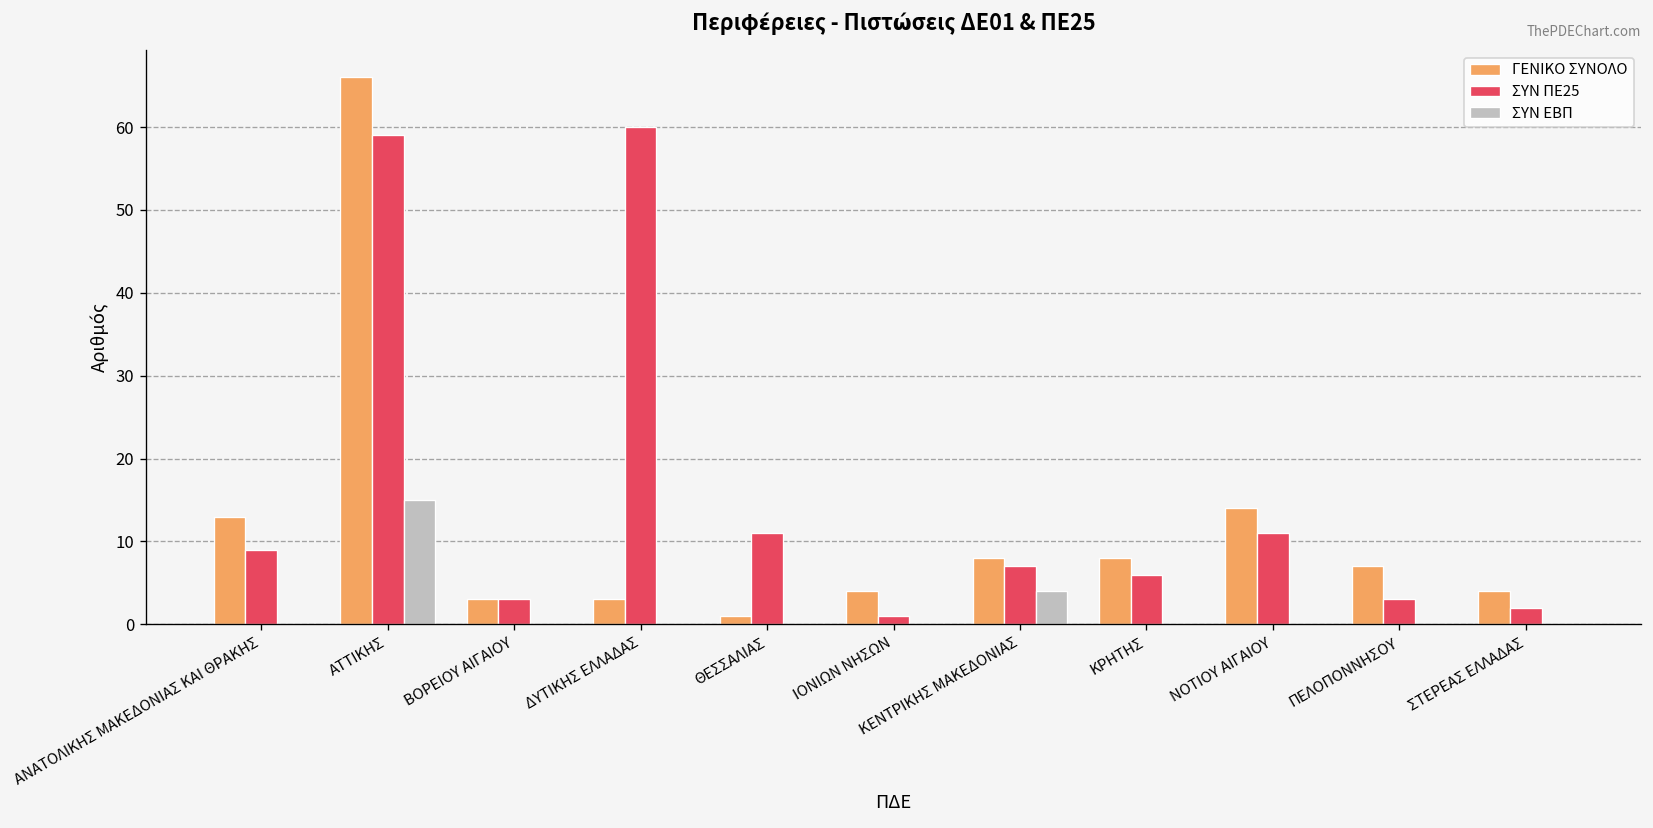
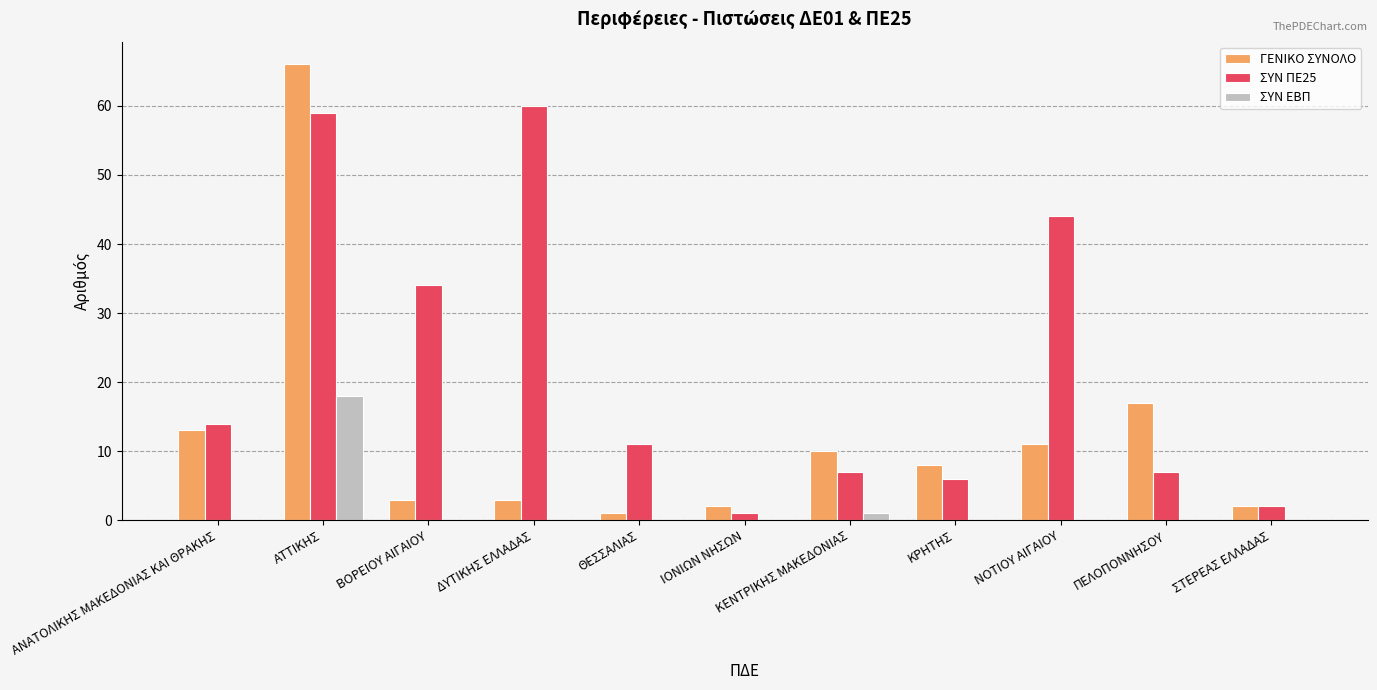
  {
    "ΓΕΝΙΚΟ ΣΥΝΟΛΟ": {
      "ΑΝΑΤΟΛΙΚΗΣ ΜΑΚΕΔΟΝΙΑΣ ΚΑΙ ΘΡΑΚΗΣ": 13,
      "ΑΤΤΙΚΗΣ": 66,
      "ΒΟΡΕΙΟΥ ΑΙΓΑΙΟΥ": 3,
      "ΔΥΤΙΚΗΣ ΕΛΛΑΔΑΣ": 3,
      "ΘΕΣΣΑΛΙΑΣ": 1,
-     "ΙΟΝΙΩΝ ΝΗΣΩΝ": 4,
-     "ΚΕΝΤΡΙΚΗΣ ΜΑΚΕΔΟΝΙΑΣ": 8,
+     "ΙΟΝΙΩΝ ΝΗΣΩΝ": 2,
+     "ΚΕΝΤΡΙΚΗΣ ΜΑΚΕΔΟΝΙΑΣ": 10,
      "ΚΡΗΤΗΣ": 8,
-     "ΝΟΤΙΟΥ ΑΙΓΑΙΟΥ": 14,
-     "ΠΕΛΟΠΟΝΝΗΣΟΥ": 7,
-     "ΣΤΕΡΕΑΣ ΕΛΛΑΔΑΣ": 4
+     "ΝΟΤΙΟΥ ΑΙΓΑΙΟΥ": 11,
+     "ΠΕΛΟΠΟΝΝΗΣΟΥ": 17,
+     "ΣΤΕΡΕΑΣ ΕΛΛΑΔΑΣ": 2
    },
    "ΣΥΝ ΠΕ25": {
-     "ΑΝΑΤΟΛΙΚΗΣ ΜΑΚΕΔΟΝΙΑΣ ΚΑΙ ΘΡΑΚΗΣ": 9,
+     "ΑΝΑΤΟΛΙΚΗΣ ΜΑΚΕΔΟΝΙΑΣ ΚΑΙ ΘΡΑΚΗΣ": 14,
      "ΑΤΤΙΚΗΣ": 59,
-     "ΒΟΡΕΙΟΥ ΑΙΓΑΙΟΥ": 3,
+     "ΒΟΡΕΙΟΥ ΑΙΓΑΙΟΥ": 34,
      "ΔΥΤΙΚΗΣ ΕΛΛΑΔΑΣ": 60,
      "ΘΕΣΣΑΛΙΑΣ": 11,
      "ΙΟΝΙΩΝ ΝΗΣΩΝ": 1,
      "ΚΕΝΤΡΙΚΗΣ ΜΑΚΕΔΟΝΙΑΣ": 7,
      "ΚΡΗΤΗΣ": 6,
-     "ΝΟΤΙΟΥ ΑΙΓΑΙΟΥ": 11,
-     "ΠΕΛΟΠΟΝΝΗΣΟΥ": 3,
+     "ΝΟΤΙΟΥ ΑΙΓΑΙΟΥ": 44,
+     "ΠΕΛΟΠΟΝΝΗΣΟΥ": 7,
      "ΣΤΕΡΕΑΣ ΕΛΛΑΔΑΣ": 2
    },
    "ΣΥΝ ΕΒΠ": {
      "ΑΝΑΤΟΛΙΚΗΣ ΜΑΚΕΔΟΝΙΑΣ ΚΑΙ ΘΡΑΚΗΣ": 0,
-     "ΑΤΤΙΚΗΣ": 15,
+     "ΑΤΤΙΚΗΣ": 18,
      "ΒΟΡΕΙΟΥ ΑΙΓΑΙΟΥ": 0,
      "ΔΥΤΙΚΗΣ ΕΛΛΑΔΑΣ": 0,
      "ΘΕΣΣΑΛΙΑΣ": 0,
      "ΙΟΝΙΩΝ ΝΗΣΩΝ": 0,
-     "ΚΕΝΤΡΙΚΗΣ ΜΑΚΕΔΟΝΙΑΣ": 4,
+     "ΚΕΝΤΡΙΚΗΣ ΜΑΚΕΔΟΝΙΑΣ": 1,
      "ΚΡΗΤΗΣ": 0,
      "ΝΟΤΙΟΥ ΑΙΓΑΙΟΥ": 0,
      "ΠΕΛΟΠΟΝΝΗΣΟΥ": 0,
      "ΣΤΕΡΕΑΣ ΕΛΛΑΔΑΣ": 0
    }
  }
